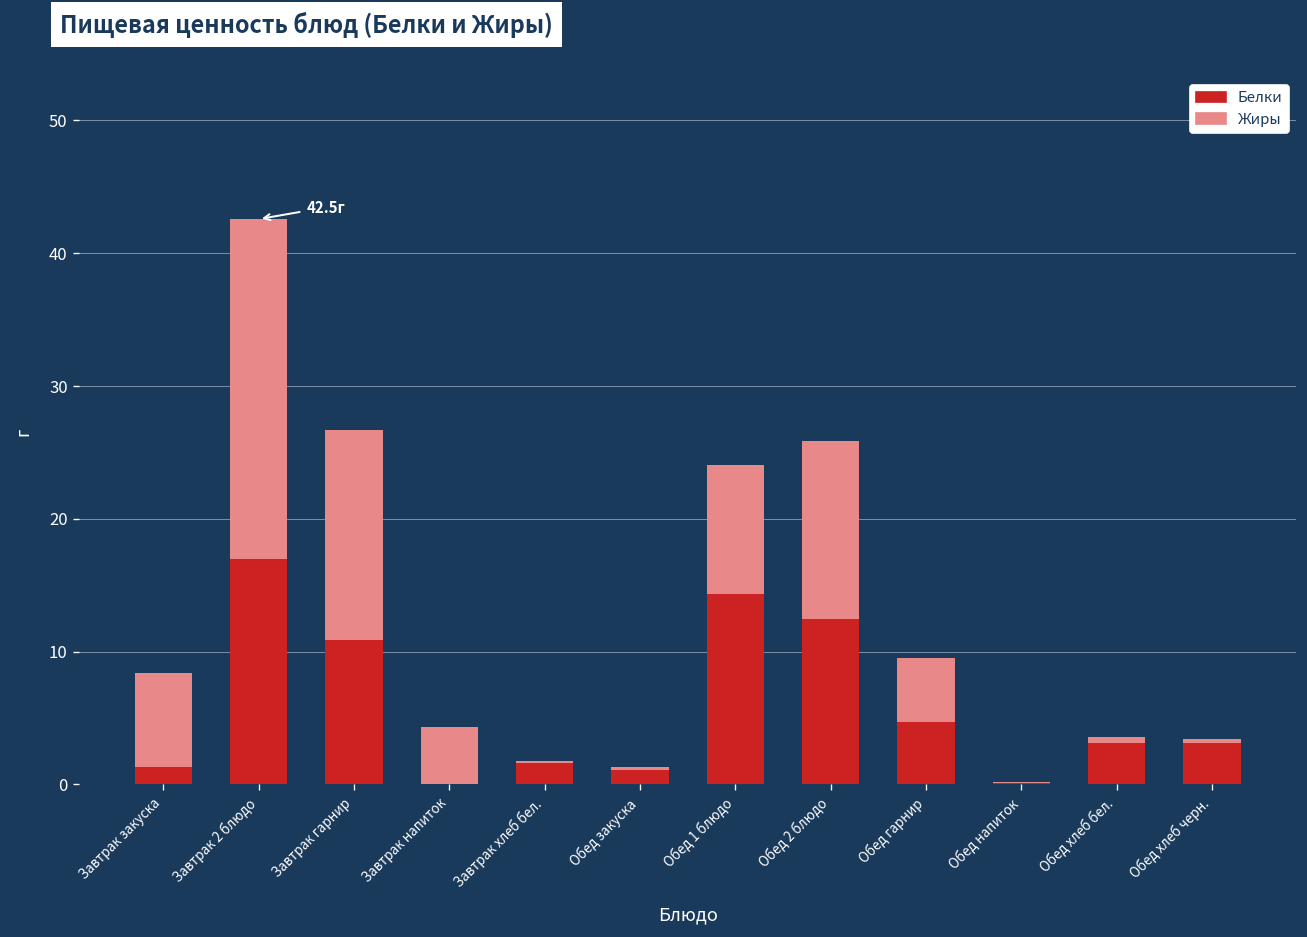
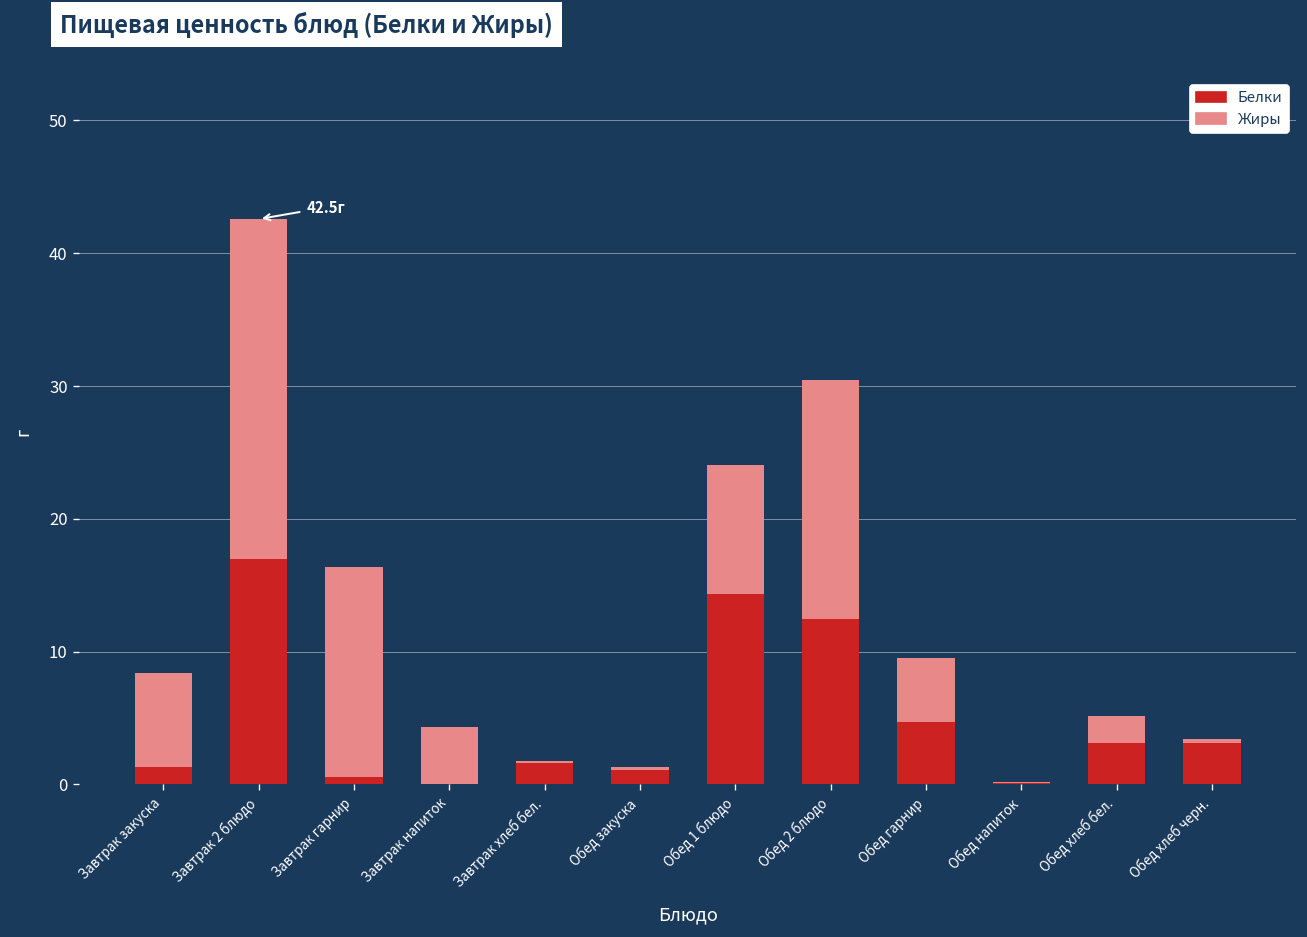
  {
    "Белки": {
      "Завтрак закуска": 1.3,
      "Завтрак 2 блюдо": 17.0,
-     "Завтрак гарнир": 10.9,
+     "Завтрак гарнир": 0.6,
      "Завтрак напиток": 0.0,
      "Завтрак хлеб бел.": 1.6,
      "Обед закуска": 1.1,
      "Обед 1 блюдо": 14.3,
      "Обед 2 блюдо": 12.5,
      "Обед гарнир": 4.7,
      "Обед хлеб бел.": 3.2,
      "Обед хлеб черн.": 3.2
    },
    "Жиры": {
      "Завтрак закуска": 7.1,
      "Завтрак гарнир": 15.8,
      "Завтрак напиток": 4.3,
      "Обед 1 блюдо": 9.8,
-     "Обед 2 блюдо": 13.4,
+     "Обед 2 блюдо": 18.0,
      "Обед гарнир": 4.8,
-     "Обед хлеб бел.": 0.4,
+     "Обед хлеб бел.": 2.0,
      "Обед хлеб черн.": 0.2
    }
  }
